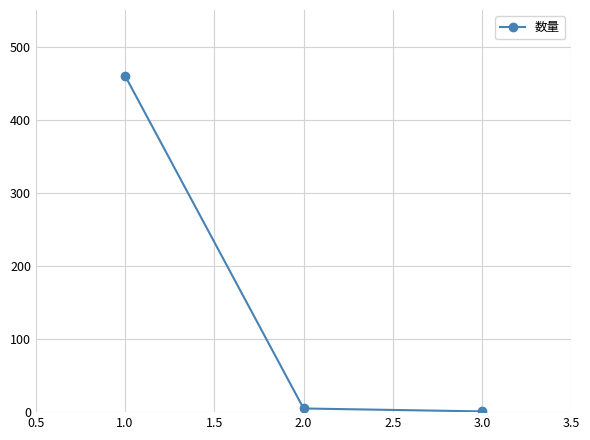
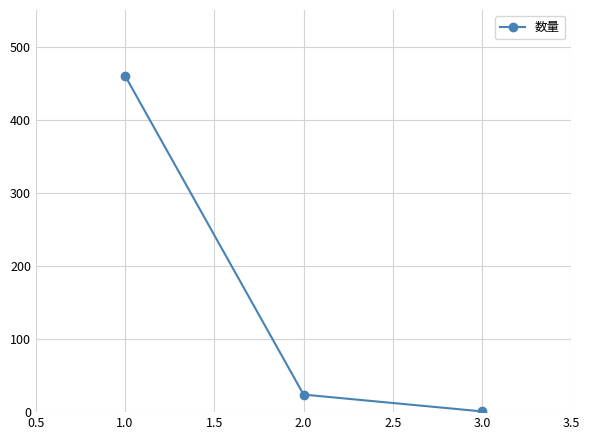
  {
    "1.0": 460,
-   "2.0": 10,
+   "2.0": 20,
    "3.0": 0
  }
